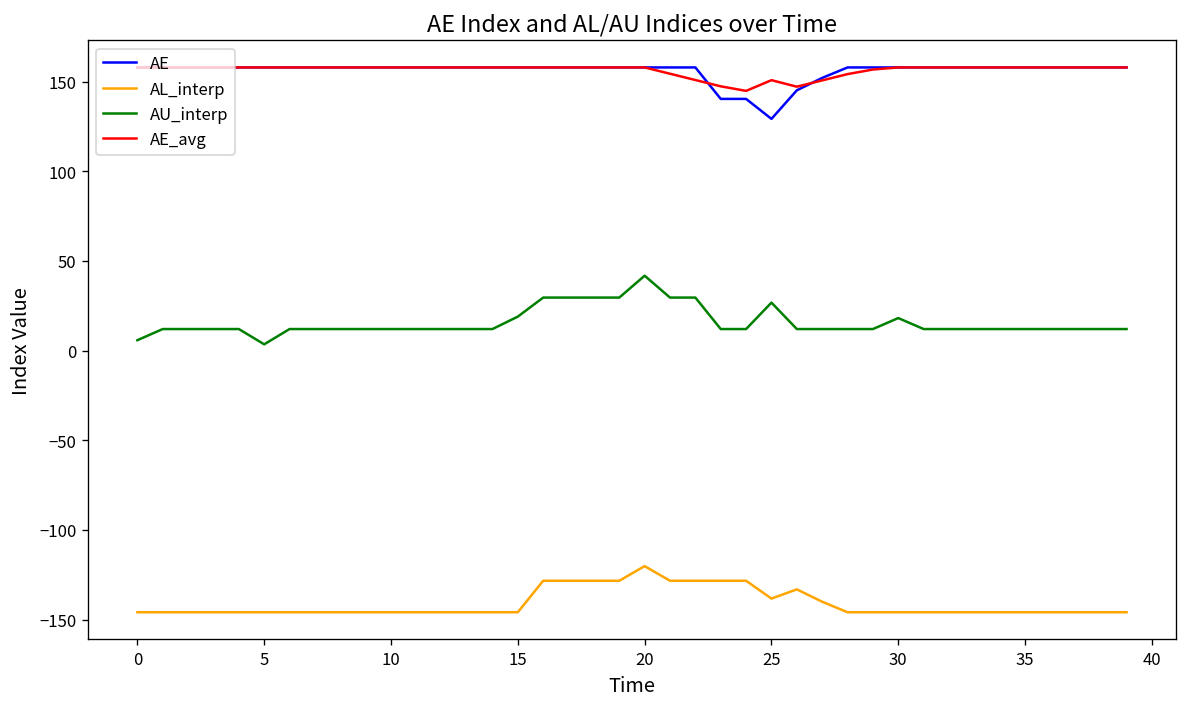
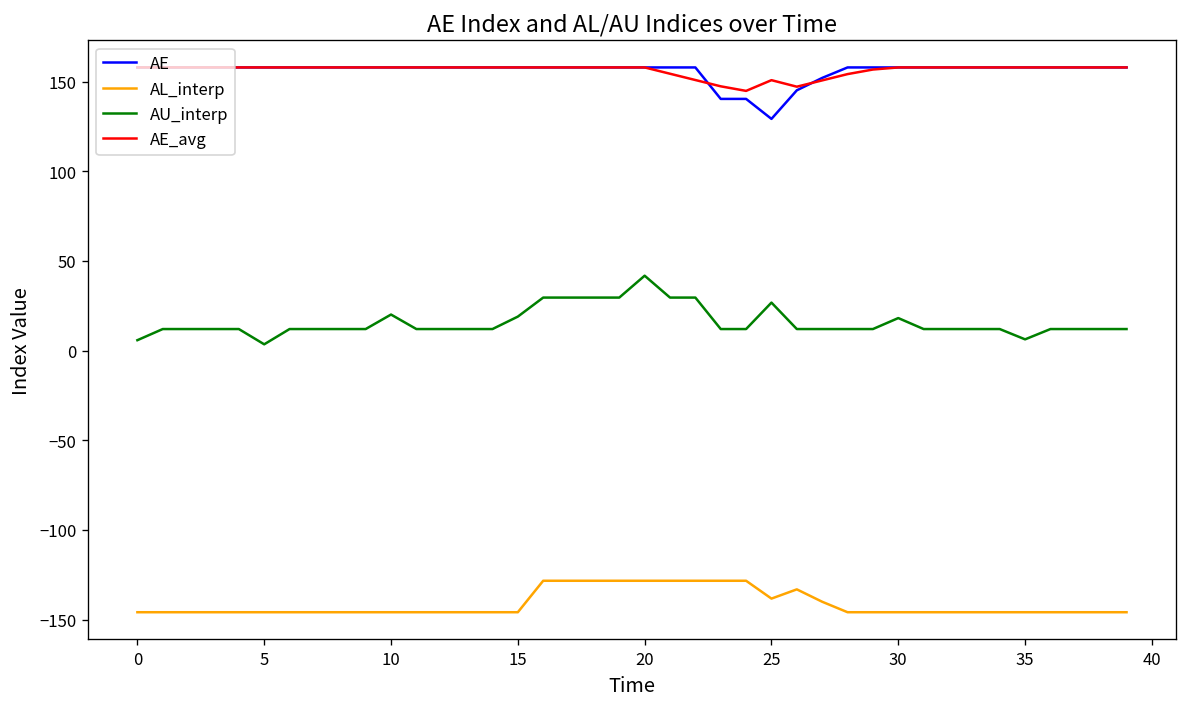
  {
    "AE": {
      "25": 129
    },
    "AL_interp": {
      "0": -146,
      "5": -146,
      "10": -146,
      "15": -146,
-     "20": -120,
+     "20": -128,
      "25": -138,
      "30": -146,
      "35": -146
    },
    "AU_interp": {
      "0": 6,
      "5": 4,
-     "10": 12,
+     "10": 20,
      "15": 19,
      "20": 42,
      "25": 27,
      "30": 18,
-     "35": 12
+     "35": 6
    },
    "AE_avg": {
      "25": 151
    }
  }
